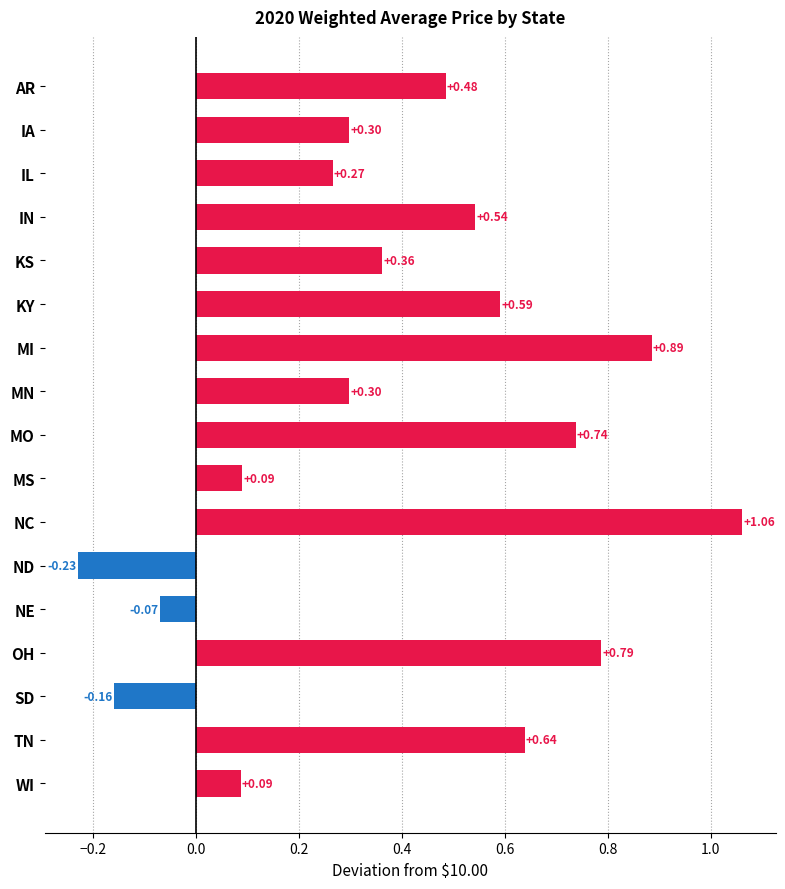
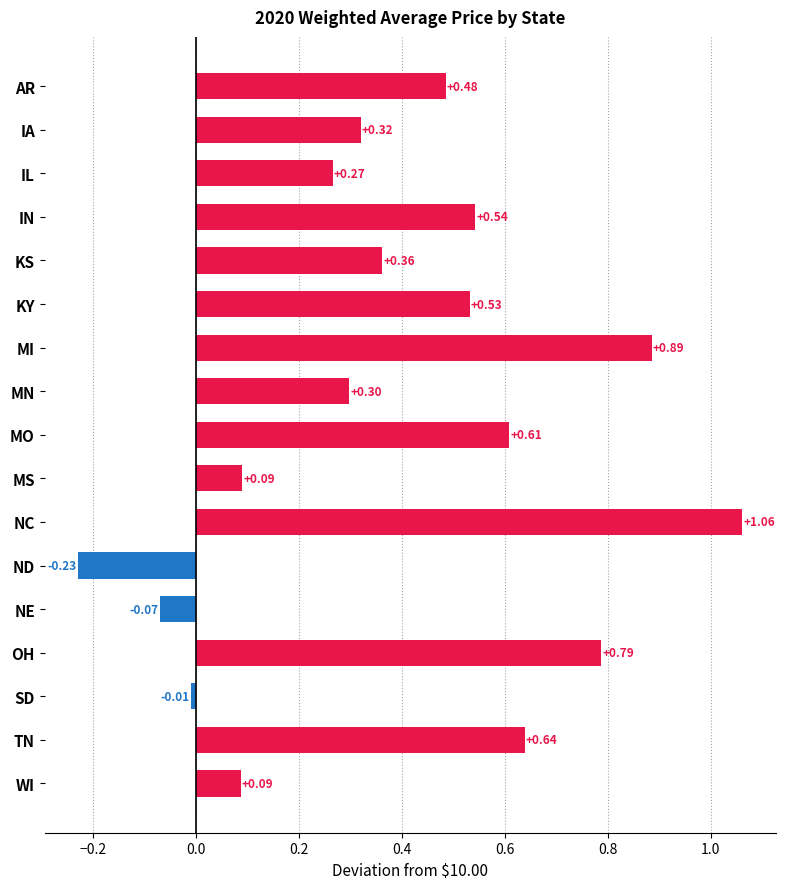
  {
    "AR": "+0.48",
-   "IA": "+0.30",
+   "IA": "+0.32",
    "IL": "+0.27",
    "IN": "+0.54",
    "KS": "+0.36",
-   "KY": "+0.59",
+   "KY": "+0.53",
    "MI": "+0.89",
    "MN": "+0.30",
-   "MO": "+0.74",
+   "MO": "+0.61",
    "MS": "+0.09",
    "NC": "+1.06",
    "ND": "-0.23",
    "NE": "-0.07",
    "OH": "+0.79",
-   "SD": "-0.16",
+   "SD": "-0.01",
    "TN": "+0.64",
    "WI": "+0.09"
  }
